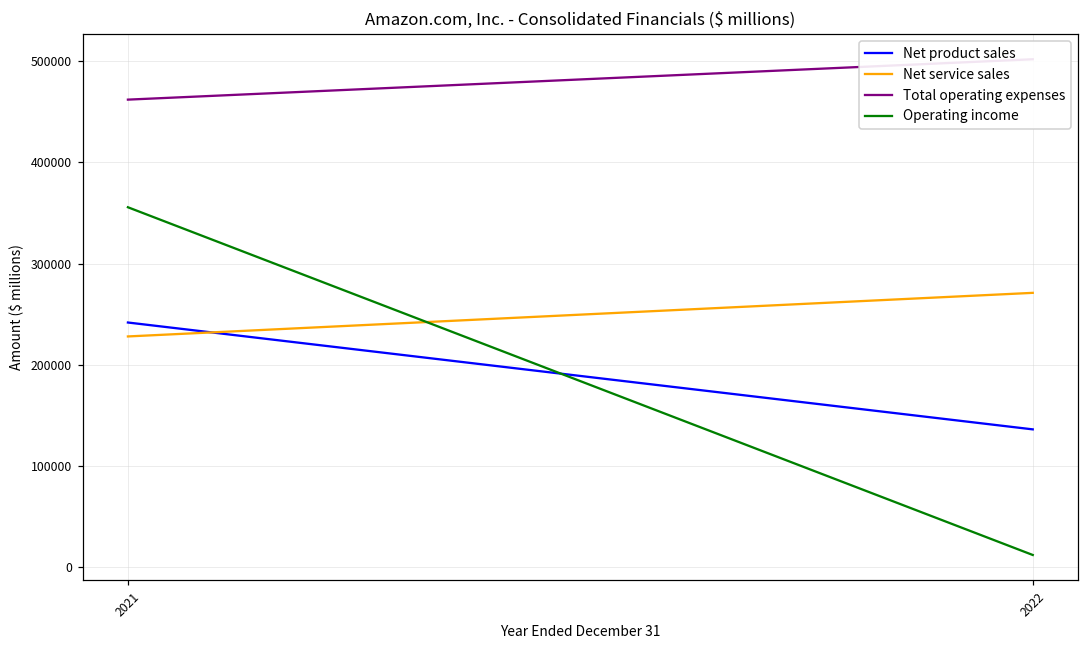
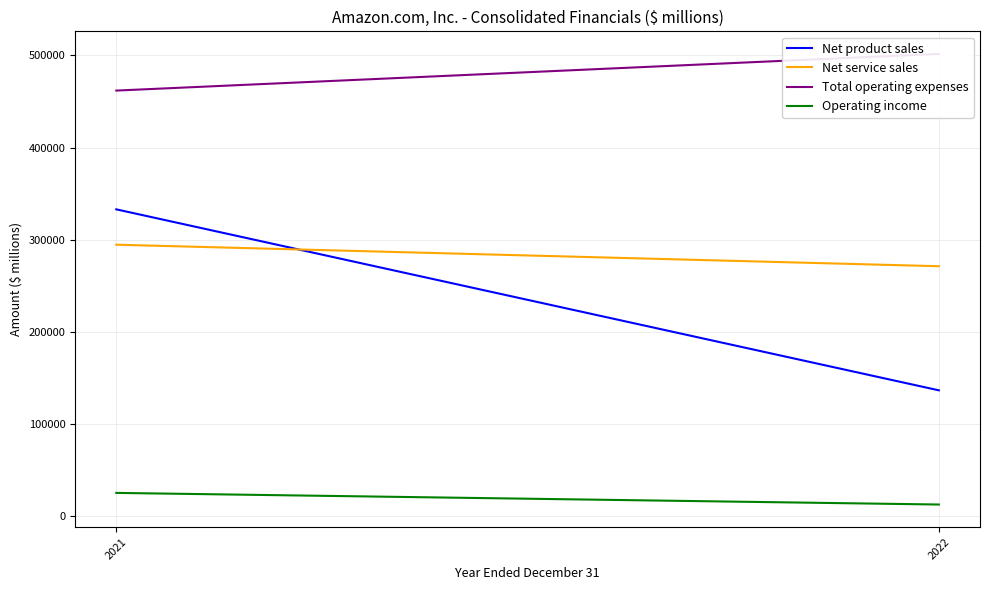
  {
    "Net product sales": {
-     "2021": 240000,
+     "2021": 330000,
      "2022": 140000
    },
    "Net service sales": {
-     "2021": 230000,
+     "2021": 290000,
      "2022": 270000
    },
    "Total operating expenses": {
      "2021": 460000
    },
    "Operating income": {
-     "2021": 360000,
+     "2021": 20000,
      "2022": 10000
    }
  }
